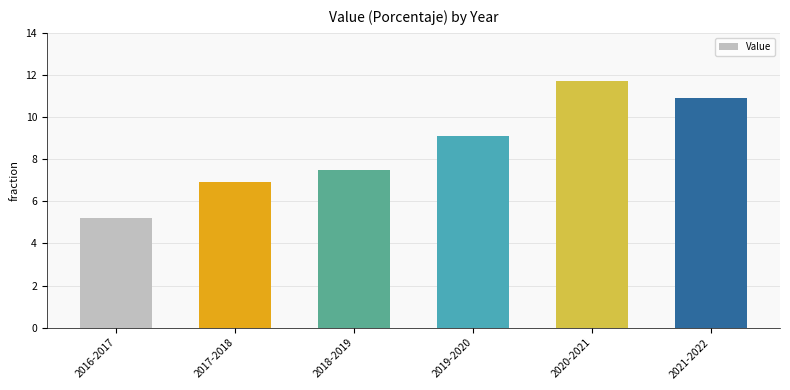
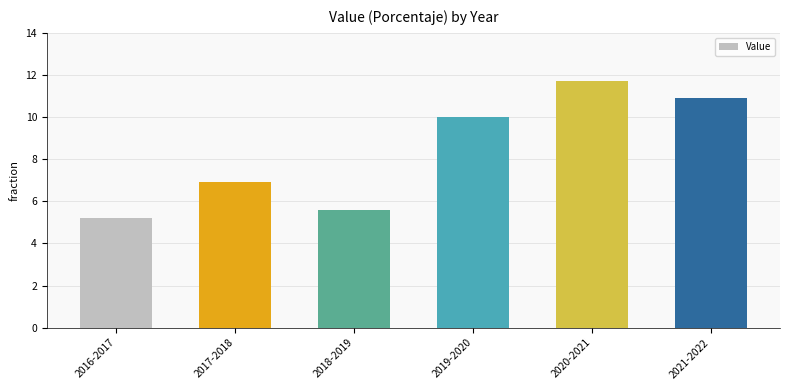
  {
    "2016-2017": 5.2,
    "2017-2018": 6.9,
-   "2018-2019": 7.5,
-   "2019-2020": 9.1,
+   "2018-2019": 5.6,
+   "2019-2020": 10.0,
    "2020-2021": 11.7,
    "2021-2022": 10.9
  }
